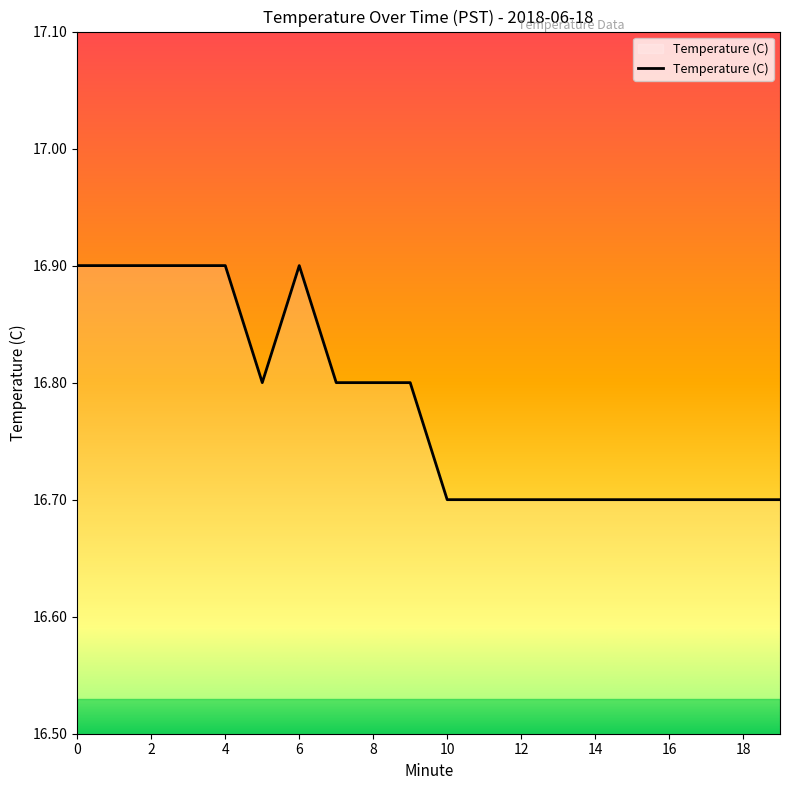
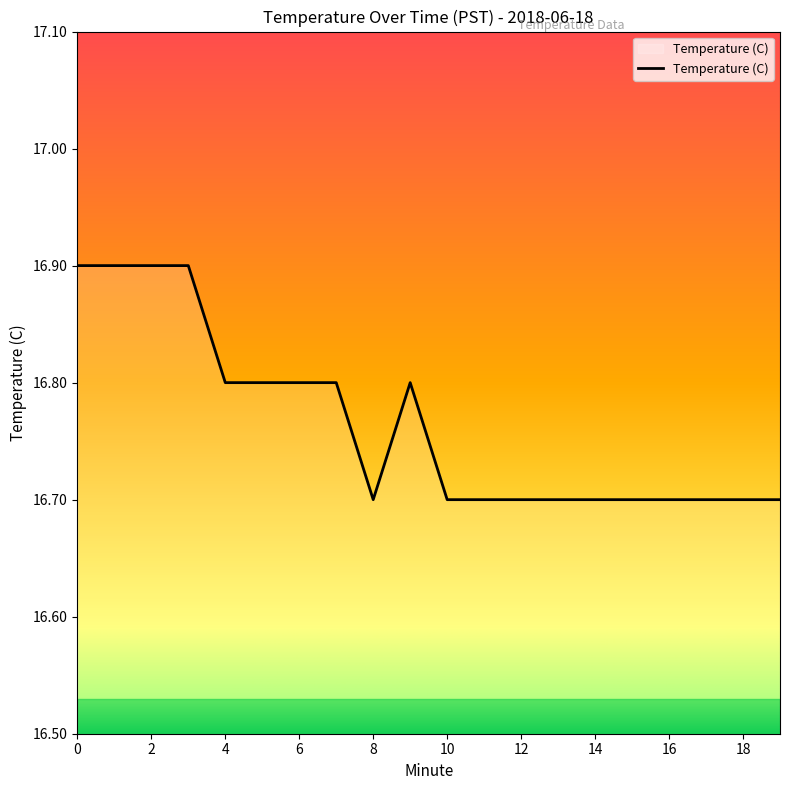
  {
    "0": 16.9,
    "2": 16.9,
-   "4": 16.9,
-   "6": 16.9,
-   "8": 16.8,
+   "4": 16.8,
+   "6": 16.8,
+   "8": 16.7,
    "10": 16.7,
    "12": 16.7,
    "14": 16.7,
    "16": 16.7,
    "18": 16.7
  }
